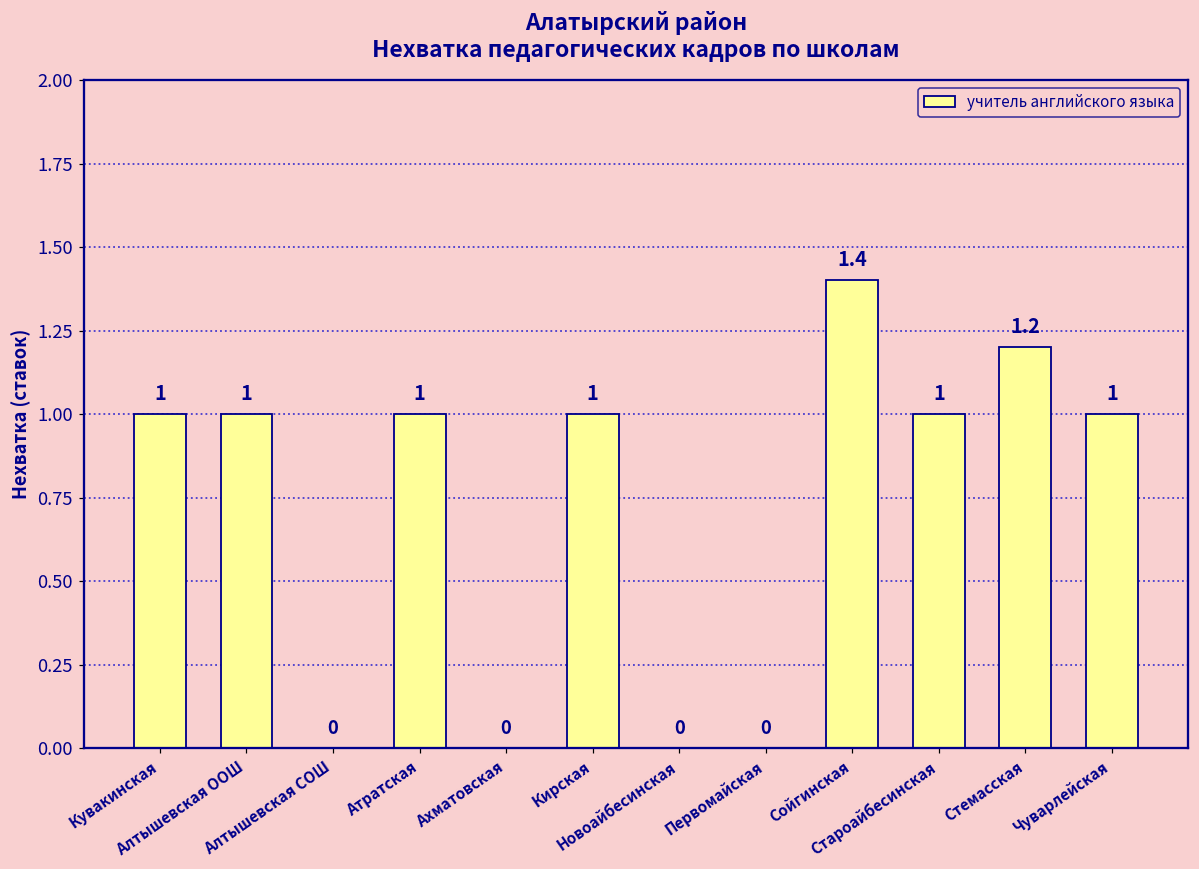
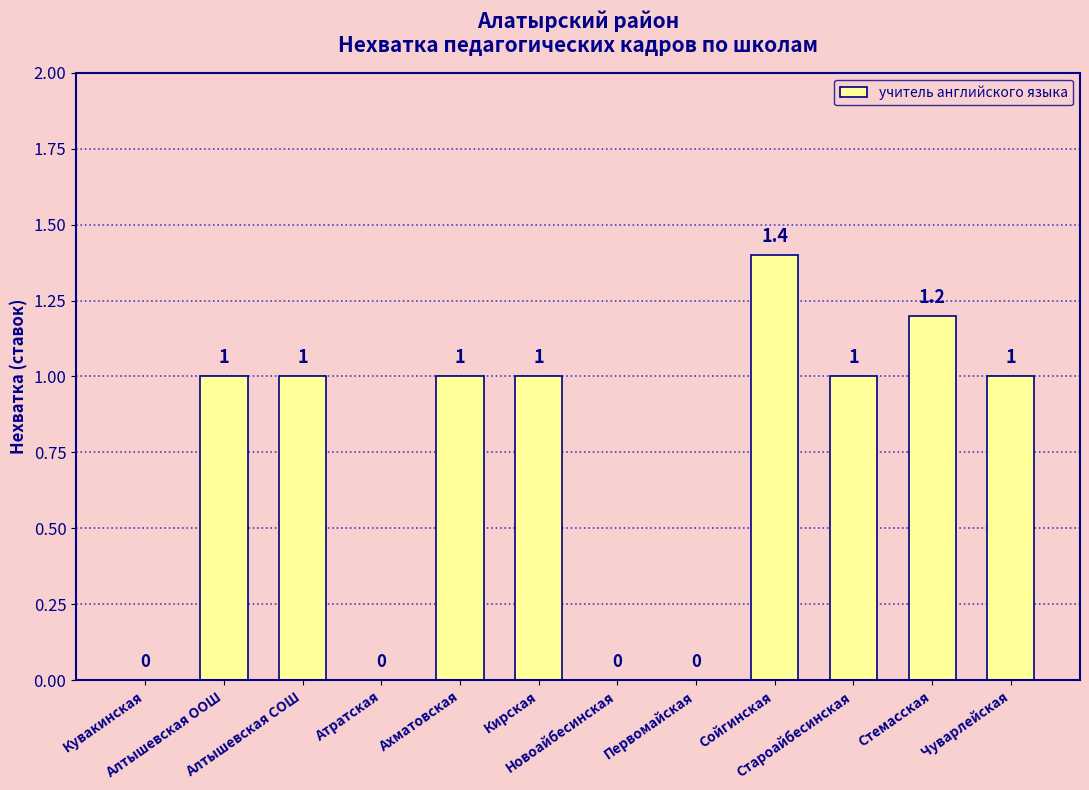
  {
-   "Кувакинская": 1,
+   "Кувакинская": 0,
    "Алтышевская ООШ": 1,
-   "Алтышевская СОШ": 0,
-   "Атратская": 1,
-   "Ахматовская": 0,
+   "Алтышевская СОШ": 1,
+   "Атратская": 0,
+   "Ахматовская": 1,
    "Кирская": 1,
    "Новоайбесинская": 0,
    "Первомайская": 0,
    "Сойгинская": 1.4,
    "Староайбесинская": 1,
    "Стемасская": 1.2,
    "Чуварлейская": 1
  }
